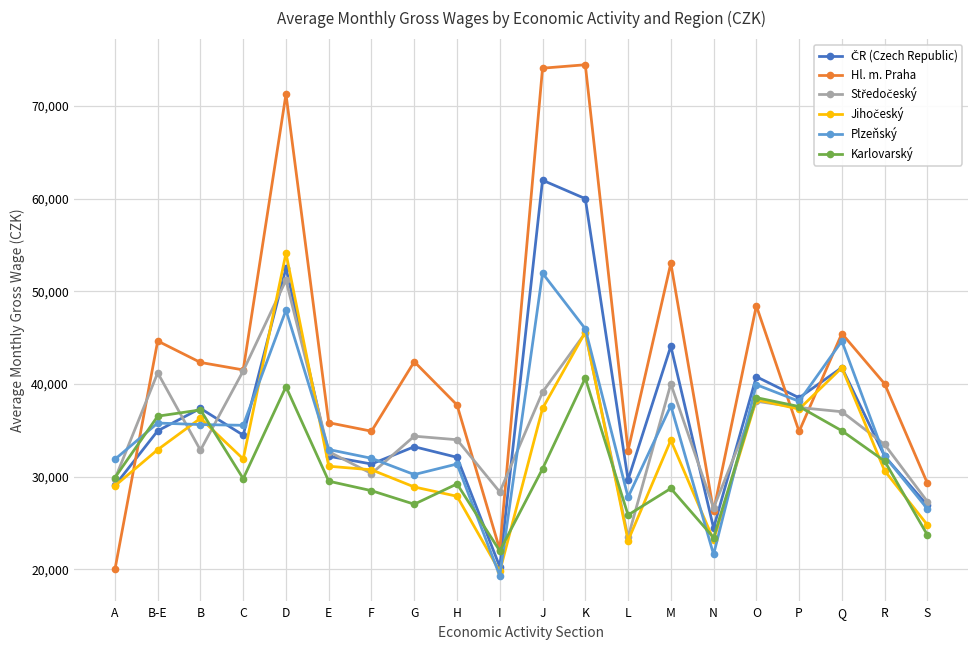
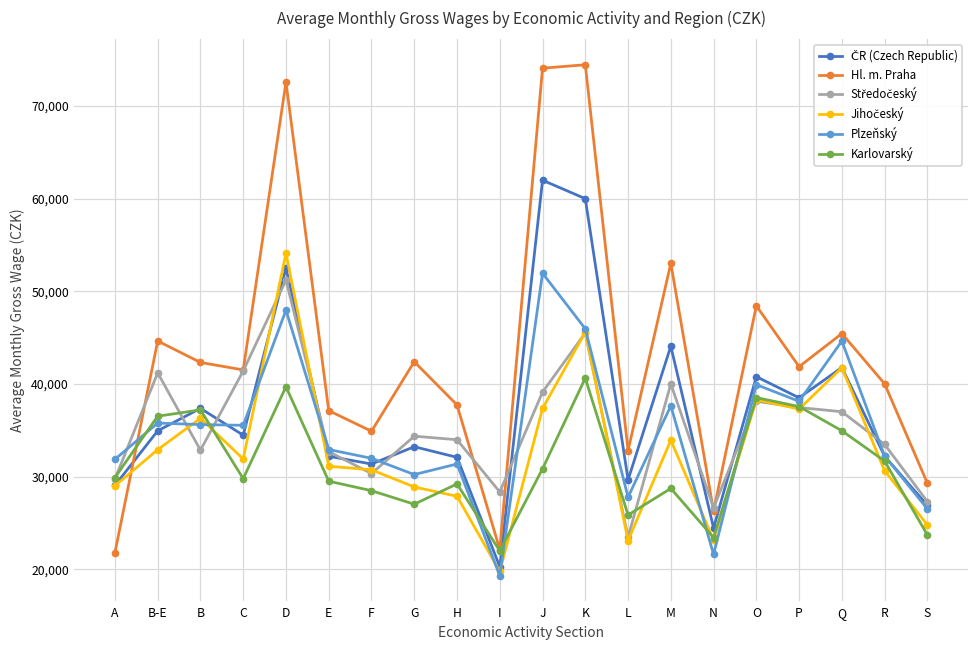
  {
    "Hl. m. Praha": {
-     "A": "20,000",
+     "A": "22,000",
      "B-E": "45,000",
      "B": "42,000",
-     "D": "71,000",
-     "E": "36,000",
+     "D": "73,000",
+     "E": "37,000",
      "F": "35,000",
      "G": "42,000",
      "H": "38,000",
      "J": "74,000",
      "K": "74,000",
      "L": "33,000",
      "M": "53,000",
      "N": "26,000",
      "O": "48,000",
-     "P": "35,000",
+     "P": "42,000",
      "Q": "45,000",
      "R": "40,000",
      "S": "29,000"
    },
    "Středočeský": {
      "B-E": "41,000",
      "B": "33,000",
      "D": "51,000",
      "F": "30,000",
      "G": "34,000",
      "H": "34,000",
      "I": "28,000",
      "J": "39,000",
      "L": "23,000",
      "M": "40,000",
      "N": "27,000",
      "Q": "37,000",
      "R": "33,000",
      "S": "27,000"
    },
    "Jihočeský": {
      "B-E": "33,000",
      "B": "36,000",
      "C": "32,000",
      "D": "54,000",
      "E": "31,000",
      "F": "31,000",
      "G": "29,000",
      "H": "28,000",
      "I": "20,000",
      "J": "37,000",
      "L": "23,000",
      "M": "34,000",
      "R": "31,000",
      "S": "25,000"
    },
    "Karlovarský": {
      "B-E": "37,000",
      "C": "30,000",
      "D": "40,000",
      "E": "30,000",
      "F": "28,000",
      "G": "27,000",
      "H": "29,000",
      "J": "31,000",
      "K": "41,000",
      "L": "26,000",
      "M": "29,000",
      "Q": "35,000",
      "R": "32,000",
      "S": "24,000"
    }
  }
